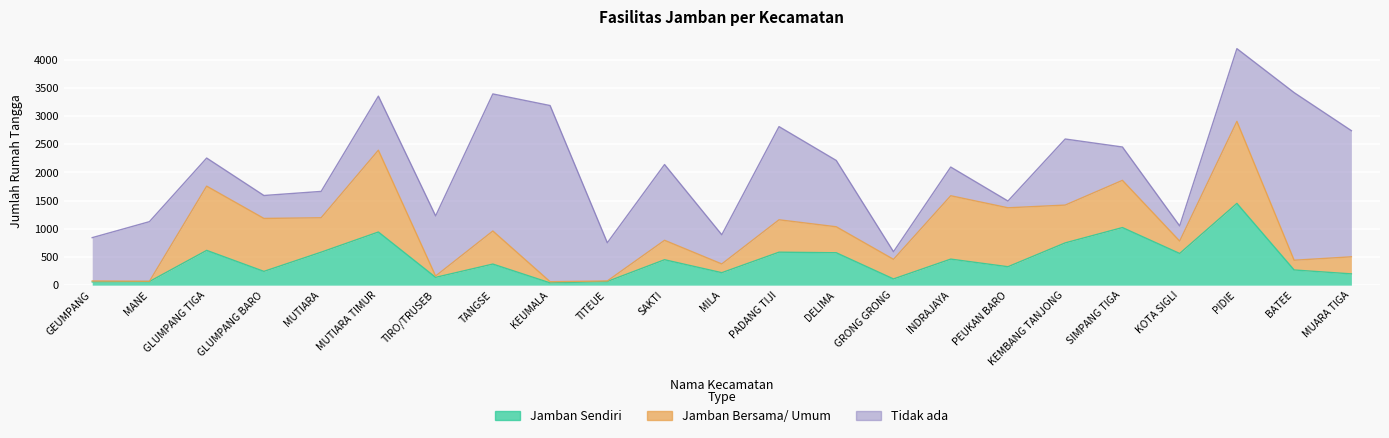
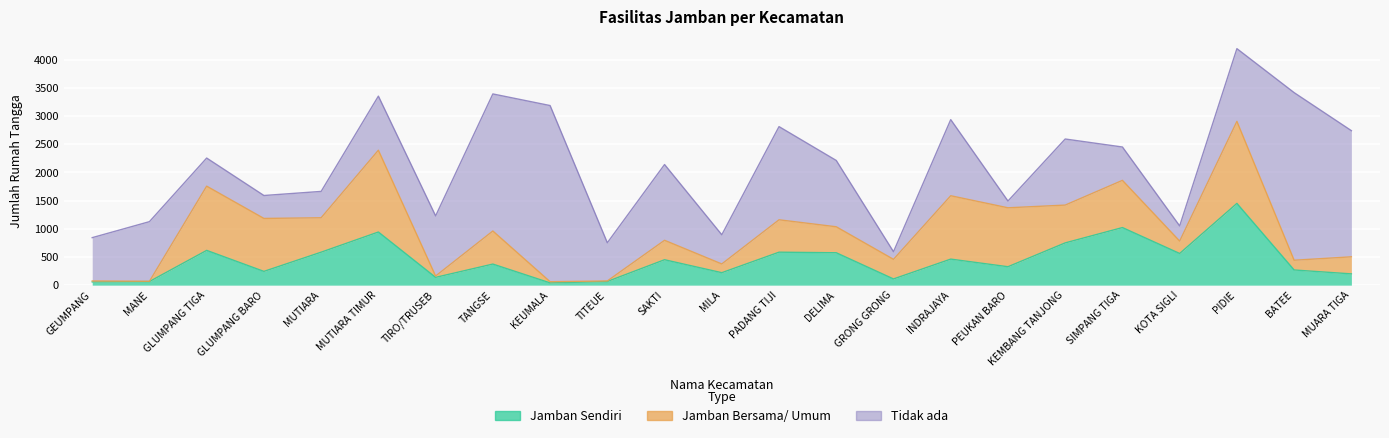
  {
    "Jamban Sendiri": {
      "GLUMPANG TIGA": 600,
      "GLUMPANG BARO": 200,
      "MUTIARA": 600,
      "MUTIARA TIMUR": 900,
      "TANGSE": 400,
      "SAKTI": 500,
      "MILA": 200,
      "PADANG TIJI": 600,
      "DELIMA": 600,
      "GRONG GRONG": 100,
      "INDRAJAYA": 500,
      "PEUKAN BARO": 300,
      "KEMBANG TANJONG": 800,
      "SIMPANG TIGA": 1000,
      "KOTA SIGLI": 600,
      "PIDIE": 1500,
      "BATEE": 300,
      "MUARA TIGA": 200
    },
    "Jamban Bersama/ Umum": {
      "GLUMPANG TIGA": 1100,
      "GLUMPANG BARO": 900,
      "MUTIARA": 600,
      "MUTIARA TIMUR": 1500,
      "TANGSE": 600,
      "SAKTI": 300,
      "MILA": 200,
      "PADANG TIJI": 600,
      "DELIMA": 500,
      "GRONG GRONG": 300,
      "INDRAJAYA": 1100,
      "PEUKAN BARO": 1000,
      "KEMBANG TANJONG": 700,
      "SIMPANG TIGA": 800,
      "KOTA SIGLI": 200,
      "PIDIE": 1500,
      "BATEE": 200,
      "MUARA TIGA": 300
    },
    "Tidak ada": {
      "GEUMPANG": 800,
      "MANE": 1100,
      "GLUMPANG TIGA": 500,
      "GLUMPANG BARO": 400,
      "MUTIARA": 500,
      "MUTIARA TIMUR": 1000,
      "TIRO/TRUSEB": 1100,
      "TANGSE": 2400,
      "KEUMALA": 3100,
      "TITEUE": 700,
      "SAKTI": 1300,
      "MILA": 500,
      "PADANG TIJI": 1700,
      "DELIMA": 1200,
      "GRONG GRONG": 100,
-     "INDRAJAYA": 500,
+     "INDRAJAYA": 1400,
      "PEUKAN BARO": 100,
      "KEMBANG TANJONG": 1200,
      "SIMPANG TIGA": 600,
      "KOTA SIGLI": 300,
      "PIDIE": 1300,
      "BATEE": 3000,
      "MUARA TIGA": 2200
    }
  }
